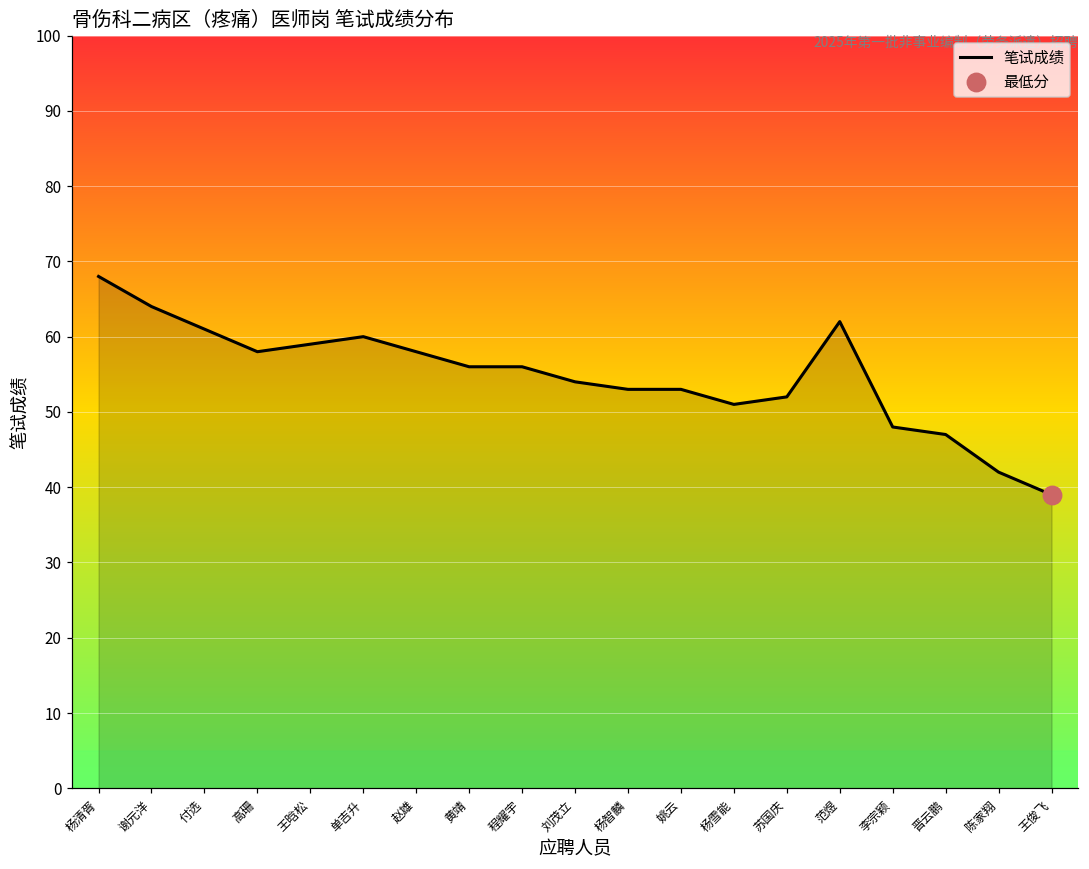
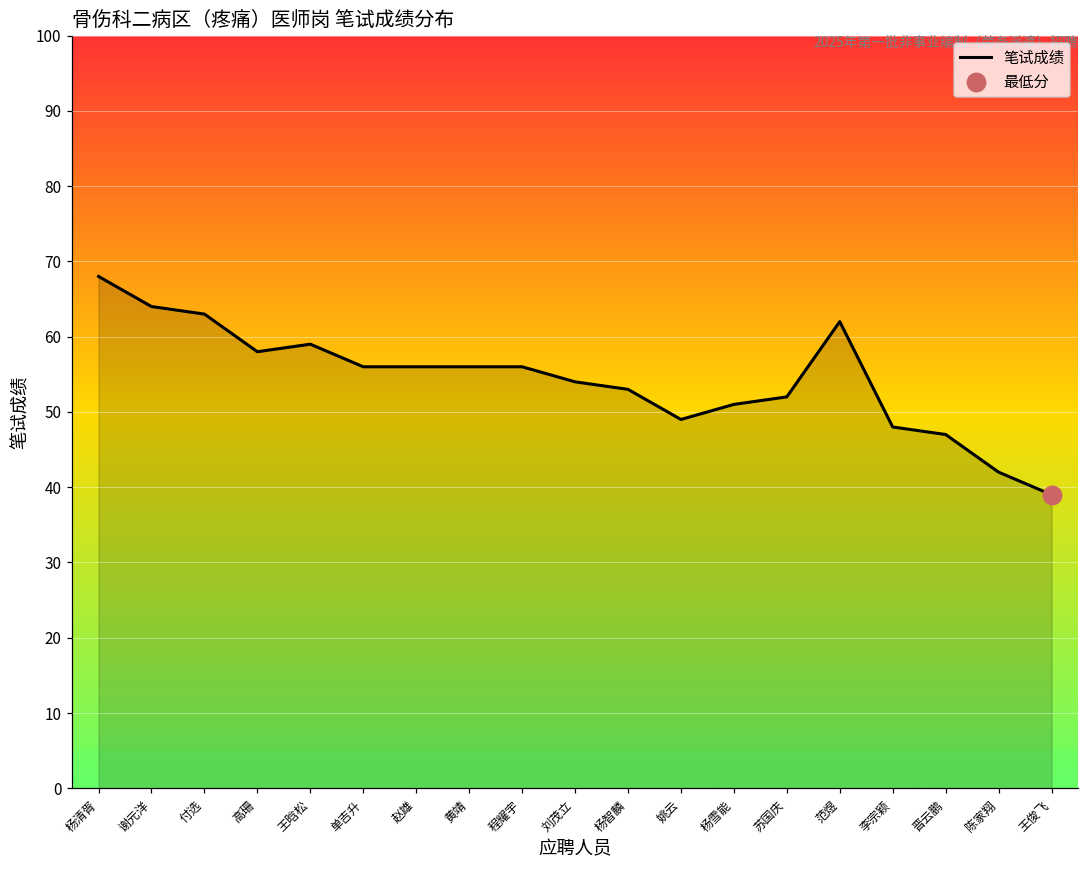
  {
    "笔试成绩": {
      "杨清胥": 68,
      "谢元洋": 64,
-     "付选": 61,
+     "付选": 63,
      "高珊": 58,
      "王晗松": 59,
-     "单吉升": 60,
-     "赵雄": 58,
+     "单吉升": 56,
+     "赵雄": 56,
      "黄靖": 56,
      "程耀宇": 56,
      "刘茂立": 54,
      "杨智麟": 53,
-     "姚云": 53,
+     "姚云": 49,
      "杨雪能": 51,
      "苏国庆": 52,
      "范煜": 62,
      "李宗颖": 48,
      "晋云鹏": 47,
      "陈家翔": 42
    }
  }
